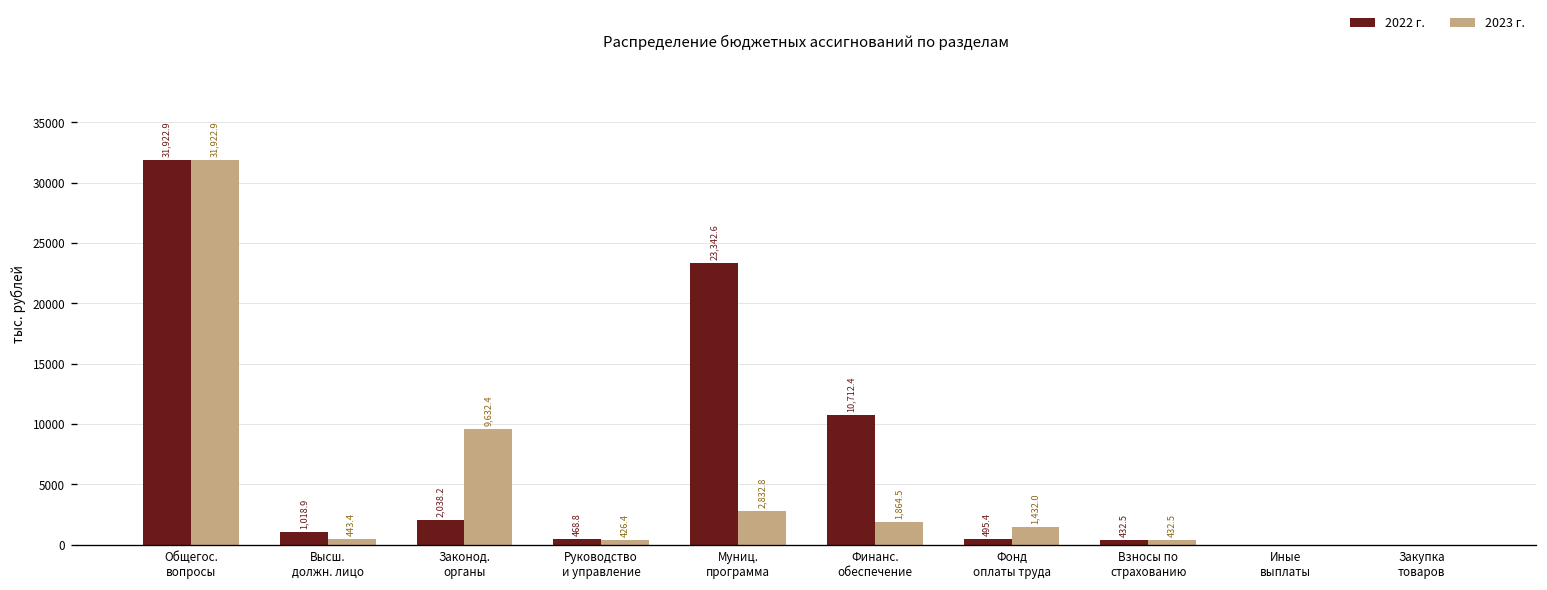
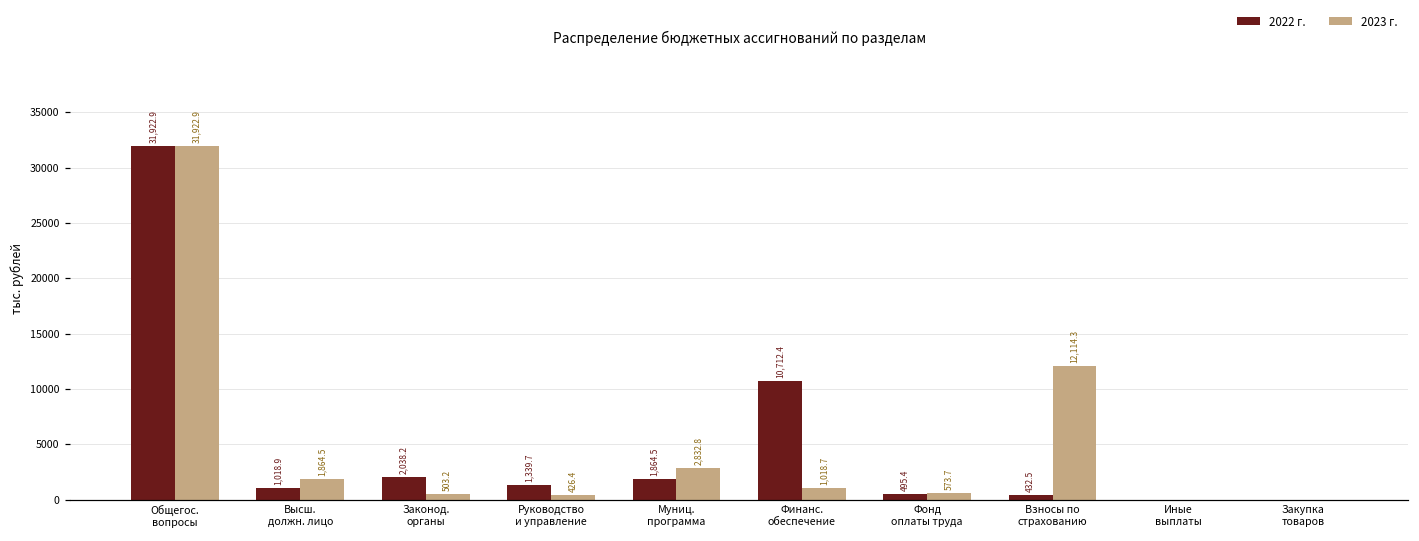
  {
    "2022 г.": {
      "Общегос. вопросы": "31,922.9",
      "Высш. должн. лицо": "1,018.9",
      "Законод. органы": "2,038.2",
-     "Руководство и управление": "468.8",
-     "Муниц. программа": "23,342.6",
+     "Руководство и управление": "1,339.7",
+     "Муниц. программа": "1,864.5",
      "Финанс. обеспечение": "10,712.4",
      "Фонд оплаты труда": "495.4",
      "Взносы по страхованию": "432.5"
    },
    "2023 г.": {
      "Общегос. вопросы": "31,922.9",
-     "Высш. должн. лицо": "443.4",
-     "Законод. органы": "9,632.4",
+     "Высш. должн. лицо": "1,864.5",
+     "Законод. органы": "503.2",
      "Руководство и управление": "426.4",
      "Муниц. программа": "2,832.8",
-     "Финанс. обеспечение": "1,864.5",
-     "Фонд оплаты труда": "1,432.0",
-     "Взносы по страхованию": "432.5"
+     "Финанс. обеспечение": "1,018.7",
+     "Фонд оплаты труда": "573.7",
+     "Взносы по страхованию": "12,114.3"
    }
  }
